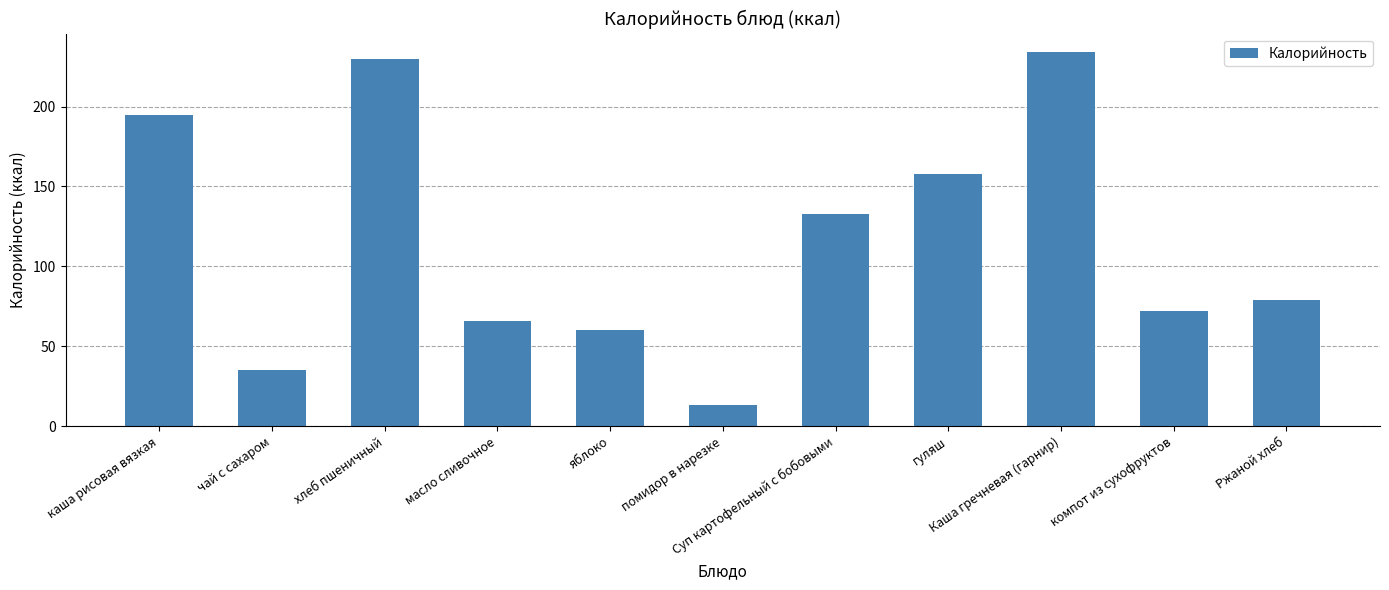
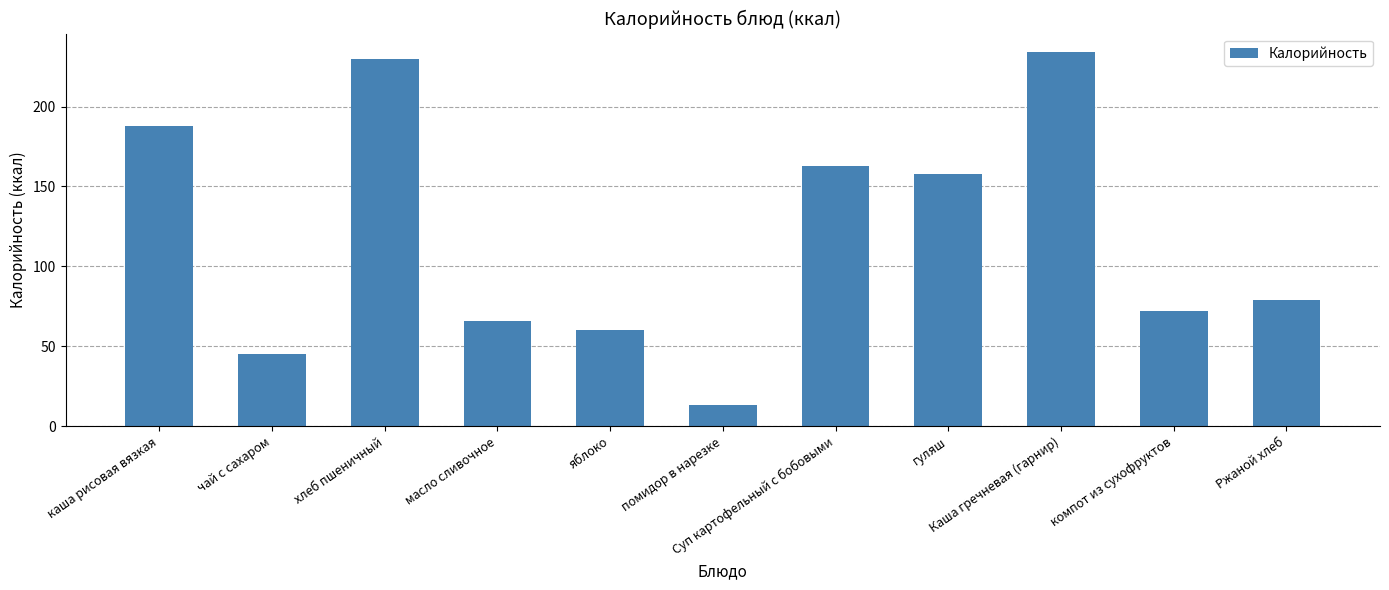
  {
-   "каша рисовая вязкая": 195,
-   "чай с сахаром": 35,
+   "каша рисовая вязкая": 188,
+   "чай с сахаром": 45,
    "хлеб пшеничный": 230,
    "масло сливочное": 66,
    "яблоко": 60,
    "помидор в нарезке": 13,
-   "Суп картофельный с бобовыми": 133,
+   "Суп картофельный с бобовыми": 163,
    "гуляш": 158,
    "Каша гречневая (гарнир)": 234,
    "компот из сухофруктов": 72,
    "Ржаной хлеб": 79
  }
